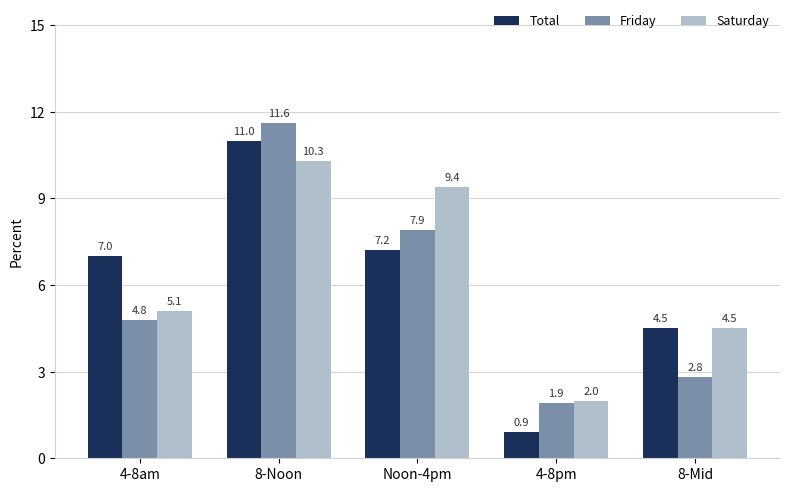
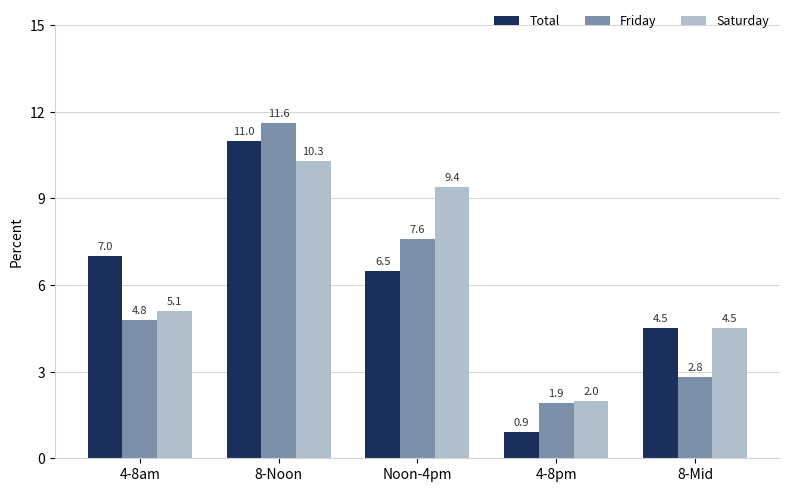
  {
    "Total": {
      "4-8am": 7.0,
      "8-Noon": 11.0,
-     "Noon-4pm": 7.2,
+     "Noon-4pm": 6.5,
      "4-8pm": 0.9,
      "8-Mid": 4.5
    },
    "Friday": {
      "4-8am": 4.8,
      "8-Noon": 11.6,
-     "Noon-4pm": 7.9,
+     "Noon-4pm": 7.6,
      "4-8pm": 1.9,
      "8-Mid": 2.8
    },
    "Saturday": {
      "4-8am": 5.1,
      "8-Noon": 10.3,
      "Noon-4pm": 9.4,
      "4-8pm": 2.0,
      "8-Mid": 4.5
    }
  }
